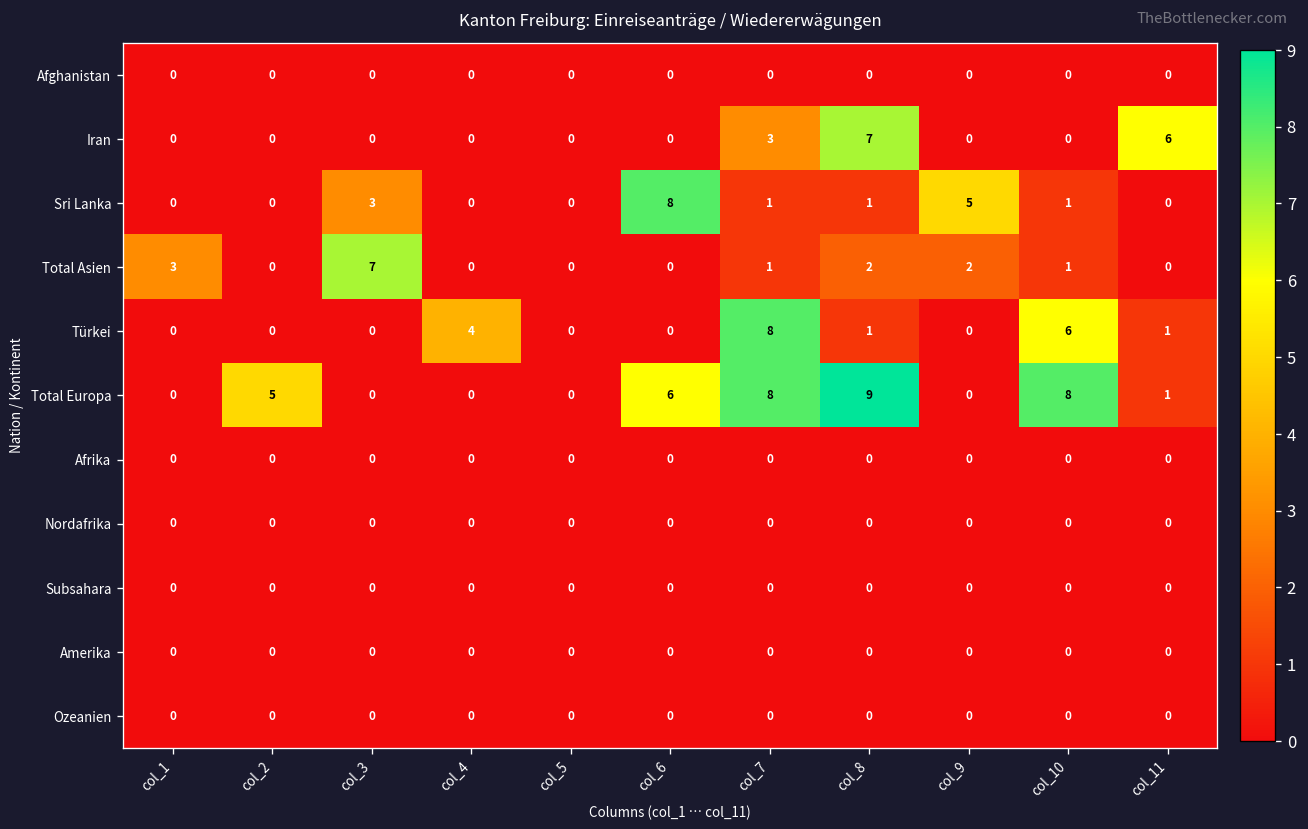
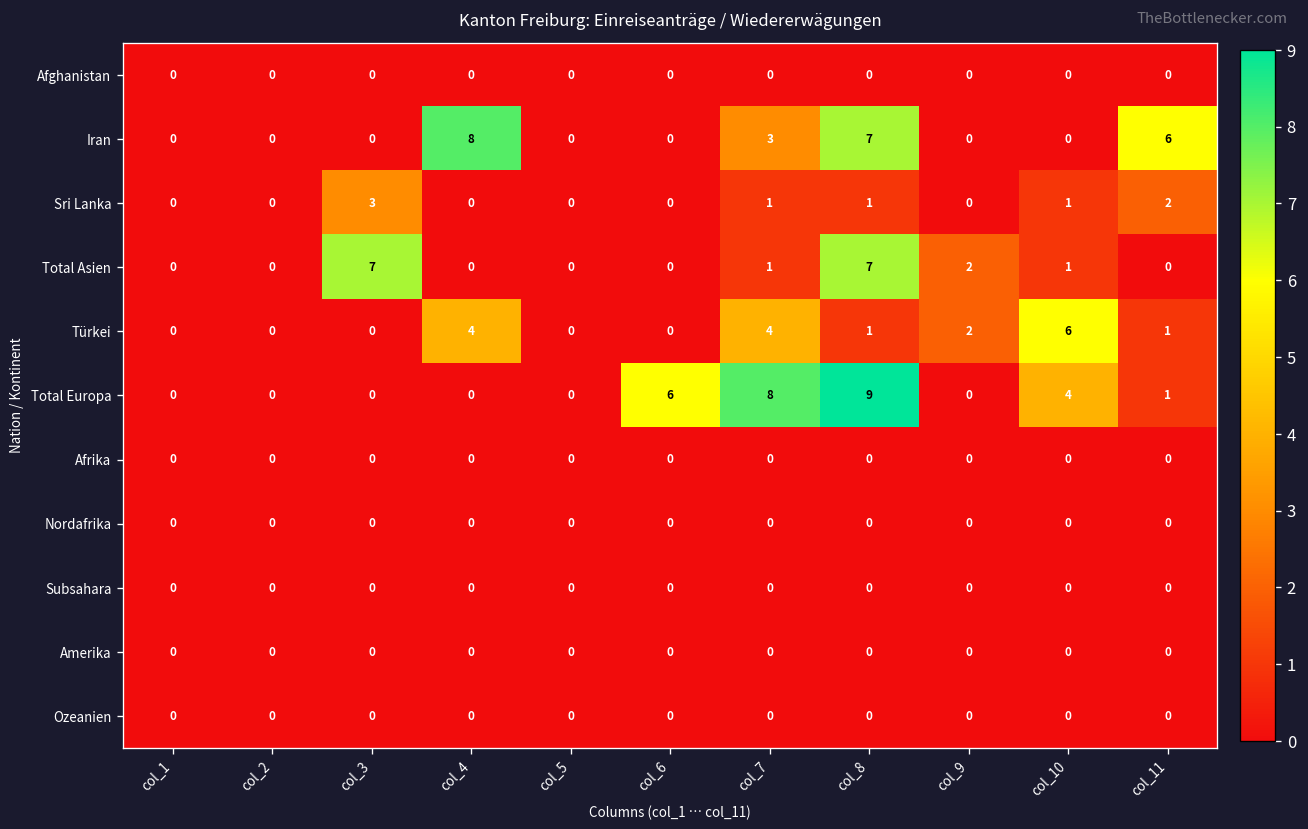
  {
    "Afghanistan": {
      "col_1": 0,
      "col_2": 0,
      "col_3": 0,
      "col_4": 0,
      "col_5": 0,
      "col_6": 0,
      "col_7": 0,
      "col_8": 0,
      "col_9": 0,
      "col_10": 0,
      "col_11": 0
    },
    "Iran": {
      "col_1": 0,
      "col_2": 0,
      "col_3": 0,
-     "col_4": 0,
+     "col_4": 8,
      "col_5": 0,
      "col_6": 0,
      "col_7": 3,
      "col_8": 7,
      "col_9": 0,
      "col_10": 0,
      "col_11": 6
    },
    "Sri Lanka": {
      "col_1": 0,
      "col_2": 0,
      "col_3": 3,
      "col_4": 0,
      "col_5": 0,
-     "col_6": 8,
+     "col_6": 0,
      "col_7": 1,
      "col_8": 1,
-     "col_9": 5,
+     "col_9": 0,
      "col_10": 1,
-     "col_11": 0
+     "col_11": 2
    },
    "Total Asien": {
-     "col_1": 3,
+     "col_1": 0,
      "col_2": 0,
      "col_3": 7,
      "col_4": 0,
      "col_5": 0,
      "col_6": 0,
      "col_7": 1,
-     "col_8": 2,
+     "col_8": 7,
      "col_9": 2,
      "col_10": 1,
      "col_11": 0
    },
    "Türkei": {
      "col_1": 0,
      "col_2": 0,
      "col_3": 0,
      "col_4": 4,
      "col_5": 0,
      "col_6": 0,
-     "col_7": 8,
+     "col_7": 4,
      "col_8": 1,
-     "col_9": 0,
+     "col_9": 2,
      "col_10": 6,
      "col_11": 1
    },
    "Total Europa": {
      "col_1": 0,
-     "col_2": 5,
+     "col_2": 0,
      "col_3": 0,
      "col_4": 0,
      "col_5": 0,
      "col_6": 6,
      "col_7": 8,
      "col_8": 9,
      "col_9": 0,
-     "col_10": 8,
+     "col_10": 4,
      "col_11": 1
    },
    "Afrika": {
      "col_1": 0,
      "col_2": 0,
      "col_3": 0,
      "col_4": 0,
      "col_5": 0,
      "col_6": 0,
      "col_7": 0,
      "col_8": 0,
      "col_9": 0,
      "col_10": 0,
      "col_11": 0
    },
    "Nordafrika": {
      "col_1": 0,
      "col_2": 0,
      "col_3": 0,
      "col_4": 0,
      "col_5": 0,
      "col_6": 0,
      "col_7": 0,
      "col_8": 0,
      "col_9": 0,
      "col_10": 0,
      "col_11": 0
    },
    "Subsahara": {
      "col_1": 0,
      "col_2": 0,
      "col_3": 0,
      "col_4": 0,
      "col_5": 0,
      "col_6": 0,
      "col_7": 0,
      "col_8": 0,
      "col_9": 0,
      "col_10": 0,
      "col_11": 0
    },
    "Amerika": {
      "col_1": 0,
      "col_2": 0,
      "col_3": 0,
      "col_4": 0,
      "col_5": 0,
      "col_6": 0,
      "col_7": 0,
      "col_8": 0,
      "col_9": 0,
      "col_10": 0,
      "col_11": 0
    },
    "Ozeanien": {
      "col_1": 0,
      "col_2": 0,
      "col_3": 0,
      "col_4": 0,
      "col_5": 0,
      "col_6": 0,
      "col_7": 0,
      "col_8": 0,
      "col_9": 0,
      "col_10": 0,
      "col_11": 0
    }
  }
